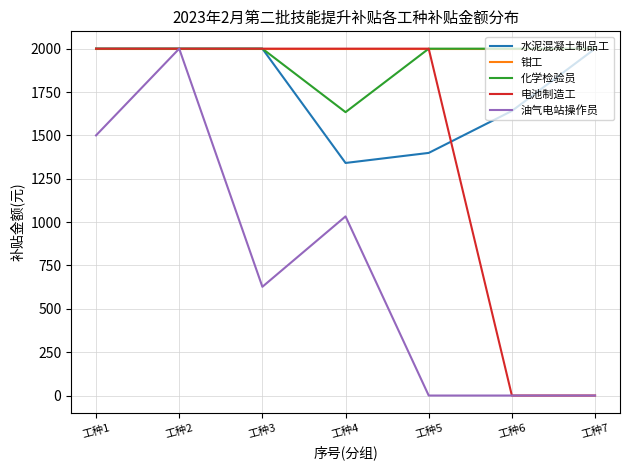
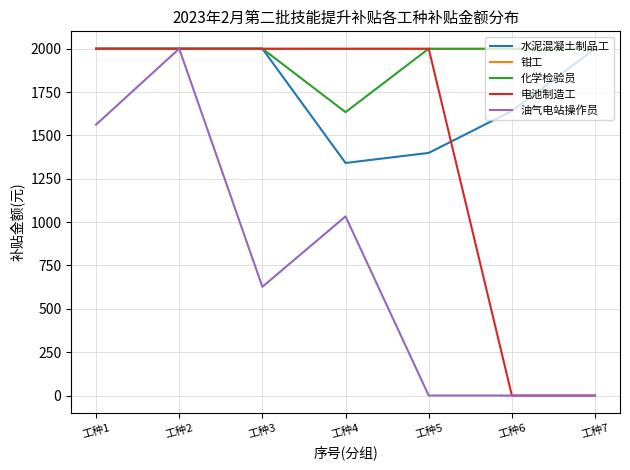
  {
    "水泥混凝土制品工": {
      "工种4": 1340,
      "工种5": 1400
    },
    "化学检验员": {
      "工种4": 1630
    },
    "油气电站操作员": {
-     "工种1": 1500,
+     "工种1": 1560,
      "工种3": 630,
      "工种4": 1030,
      "工种5": 0
    }
  }
